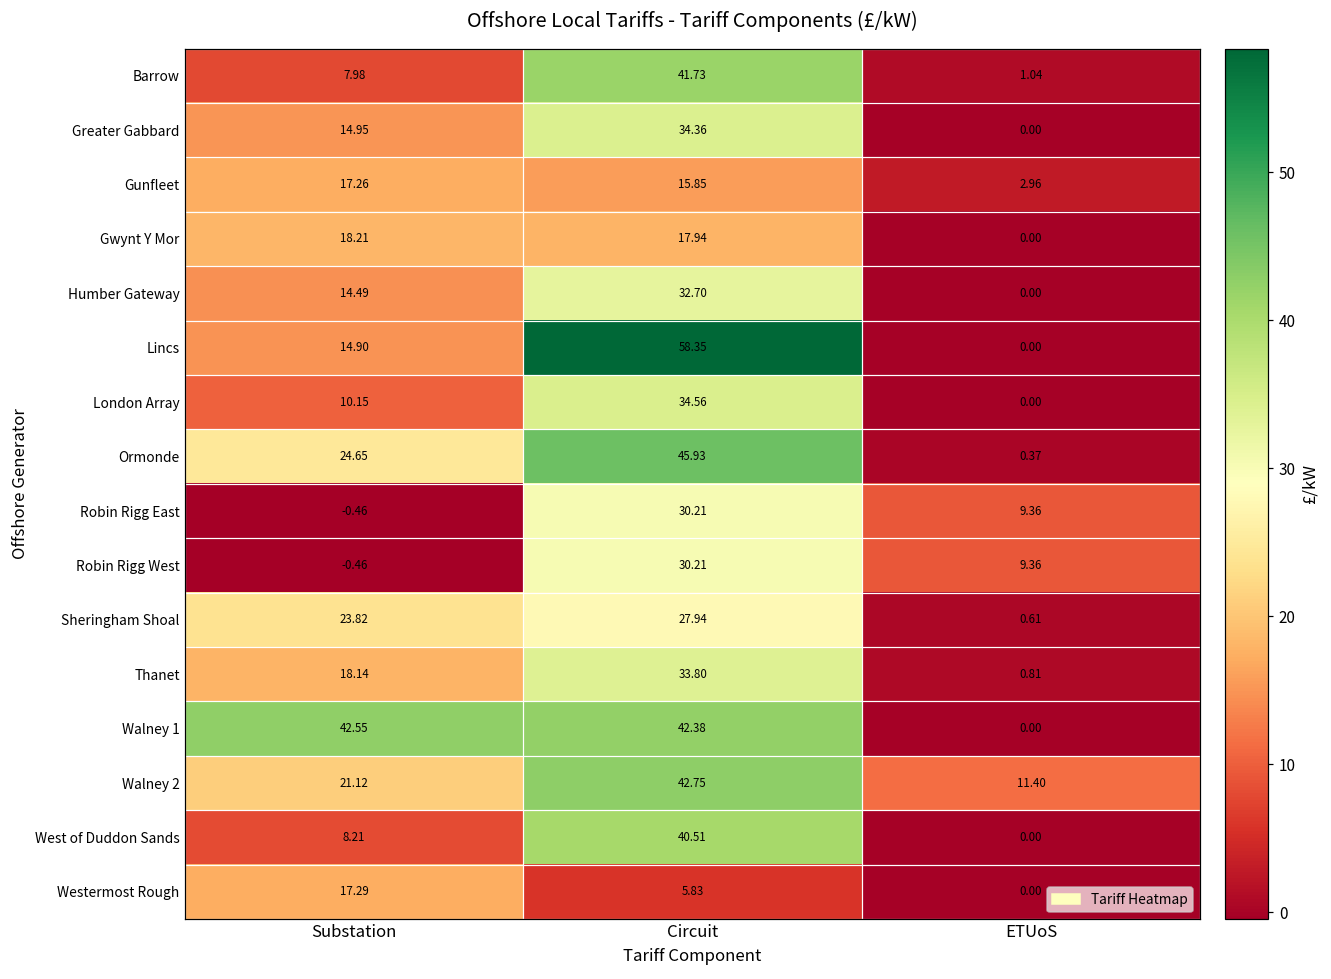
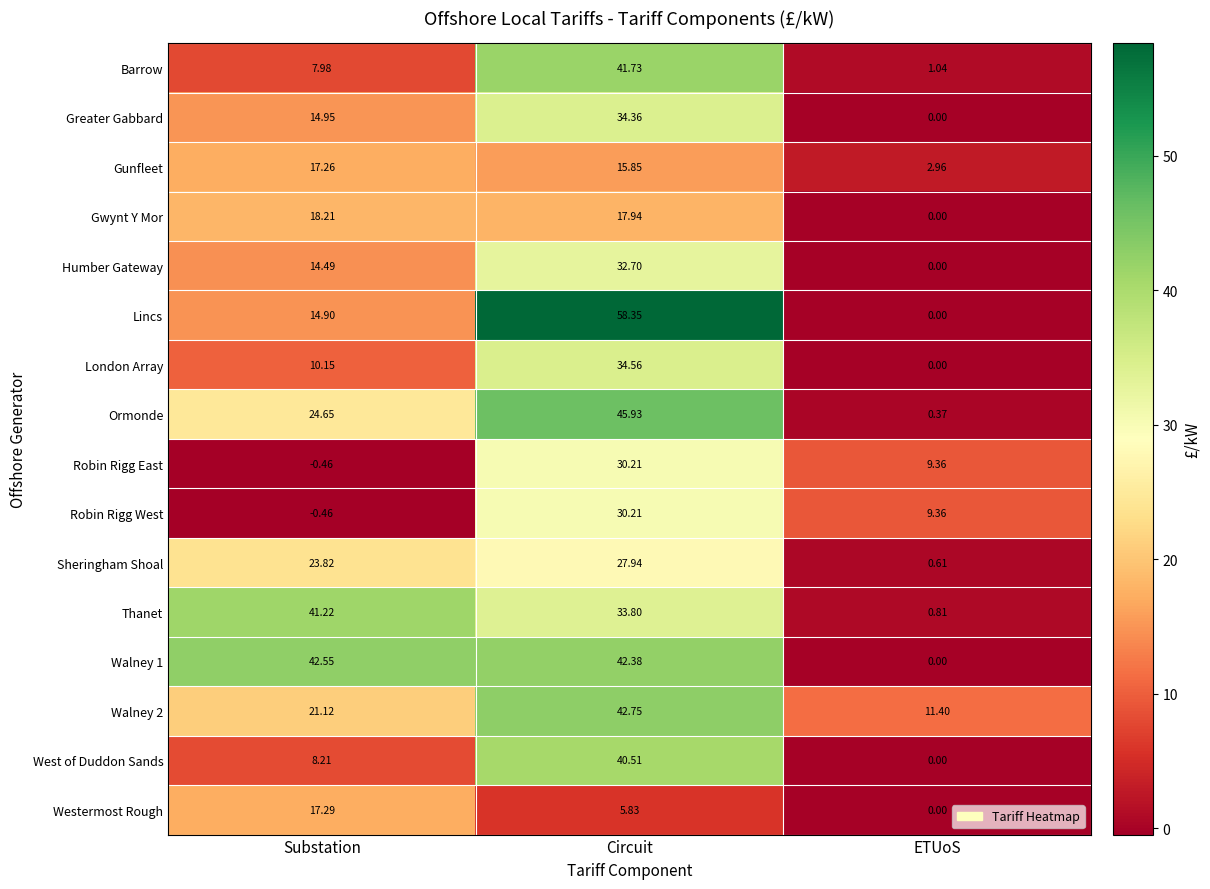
  {
    "Barrow": {
      "Substation": 7.98,
      "Circuit": 41.73,
      "ETUoS": 1.04
    },
    "Greater Gabbard": {
      "Substation": 14.95,
      "Circuit": 34.36,
      "ETUoS": 0.00
    },
    "Gunfleet": {
      "Substation": 17.26,
      "Circuit": 15.85,
      "ETUoS": 2.96
    },
    "Gwynt Y Mor": {
      "Substation": 18.21,
      "Circuit": 17.94,
      "ETUoS": 0.00
    },
    "Humber Gateway": {
      "Substation": 14.49,
      "Circuit": 32.70,
      "ETUoS": 0.00
    },
    "Lincs": {
      "Substation": 14.90,
      "Circuit": 58.35,
      "ETUoS": 0.00
    },
    "London Array": {
      "Substation": 10.15,
      "Circuit": 34.56,
      "ETUoS": 0.00
    },
    "Ormonde": {
      "Substation": 24.65,
      "Circuit": 45.93,
      "ETUoS": 0.37
    },
    "Robin Rigg East": {
      "Substation": -0.46,
      "Circuit": 30.21,
      "ETUoS": 9.36
    },
    "Robin Rigg West": {
      "Substation": -0.46,
      "Circuit": 30.21,
      "ETUoS": 9.36
    },
    "Sheringham Shoal": {
      "Substation": 23.82,
      "Circuit": 27.94,
      "ETUoS": 0.61
    },
    "Thanet": {
-     "Substation": 18.14,
+     "Substation": 41.22,
      "Circuit": 33.80,
      "ETUoS": 0.81
    },
    "Walney 1": {
      "Substation": 42.55,
      "Circuit": 42.38,
      "ETUoS": 0.00
    },
    "Walney 2": {
      "Substation": 21.12,
      "Circuit": 42.75,
      "ETUoS": 11.40
    },
    "West of Duddon Sands": {
      "Substation": 8.21,
      "Circuit": 40.51,
      "ETUoS": 0.00
    },
    "Westermost Rough": {
      "Substation": 17.29,
      "Circuit": 5.83,
      "ETUoS": 0.00
    }
  }
